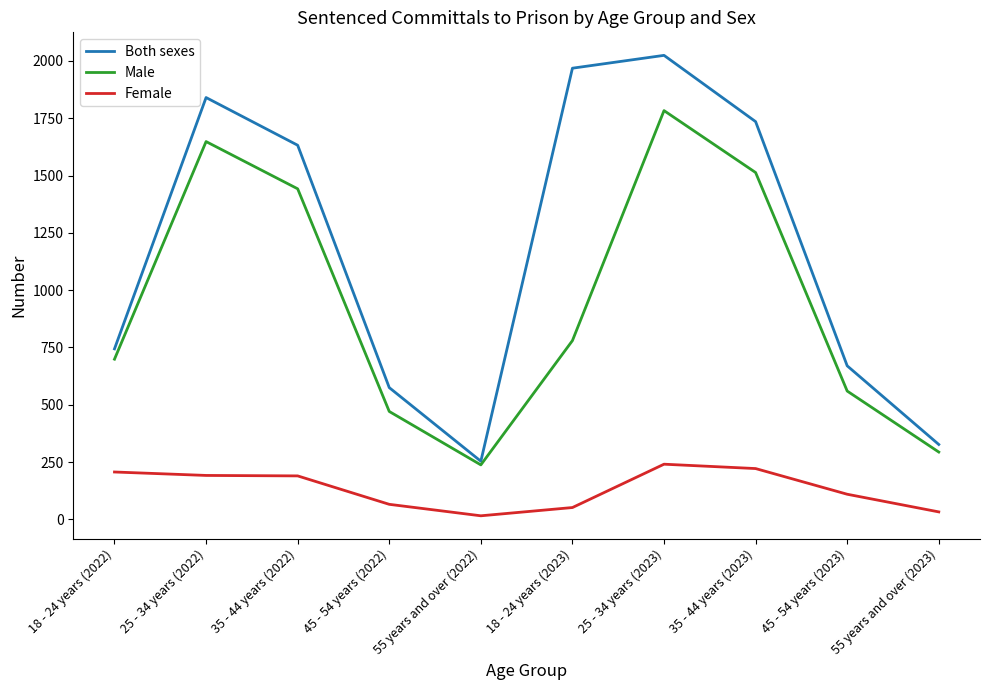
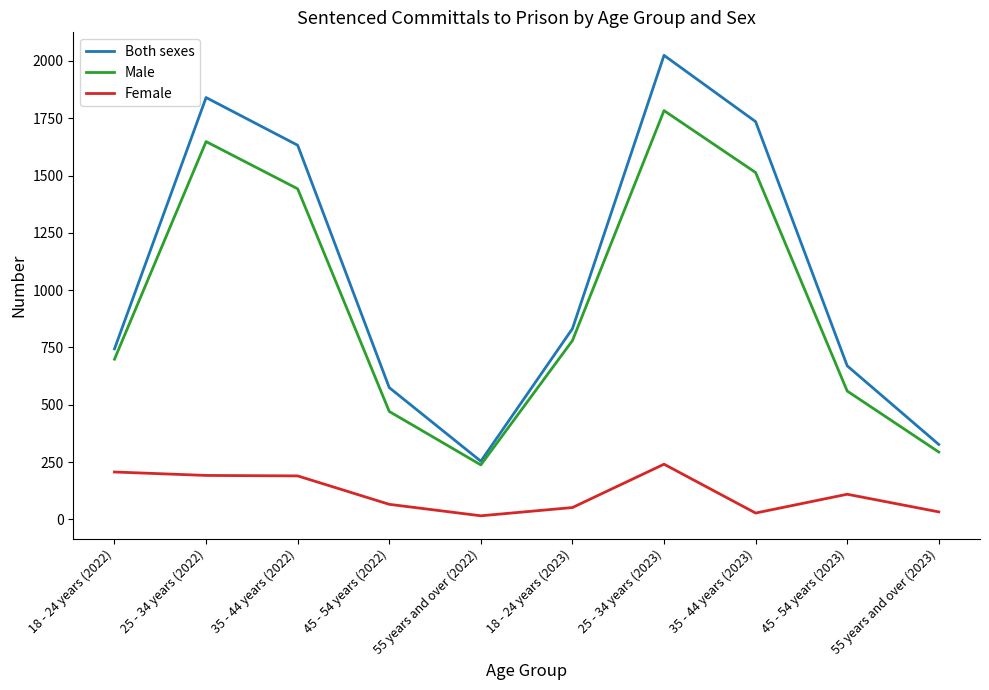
  {
    "Both sexes": {
      "18 - 24 years (2022)": 740,
      "25 - 34 years (2022)": 1840,
      "35 - 44 years (2022)": 1630,
      "45 - 54 years (2022)": 580,
      "55 years and over (2022)": 250,
-     "18 - 24 years (2023)": 1970,
+     "18 - 24 years (2023)": 830,
      "25 - 34 years (2023)": 2020,
      "35 - 44 years (2023)": 1740,
      "45 - 54 years (2023)": 670,
      "55 years and over (2023)": 330
    },
    "Male": {
      "18 - 24 years (2022)": 700,
      "25 - 34 years (2022)": 1650,
      "35 - 44 years (2022)": 1440,
      "45 - 54 years (2022)": 470,
      "55 years and over (2022)": 240,
      "18 - 24 years (2023)": 780,
      "25 - 34 years (2023)": 1780,
      "35 - 44 years (2023)": 1510,
      "45 - 54 years (2023)": 560,
      "55 years and over (2023)": 290
    },
    "Female": {
      "18 - 24 years (2022)": 210,
      "25 - 34 years (2022)": 190,
      "35 - 44 years (2022)": 190,
      "45 - 54 years (2022)": 70,
      "55 years and over (2022)": 20,
      "18 - 24 years (2023)": 50,
      "25 - 34 years (2023)": 240,
-     "35 - 44 years (2023)": 220,
+     "35 - 44 years (2023)": 30,
      "45 - 54 years (2023)": 110,
      "55 years and over (2023)": 30
    }
  }
